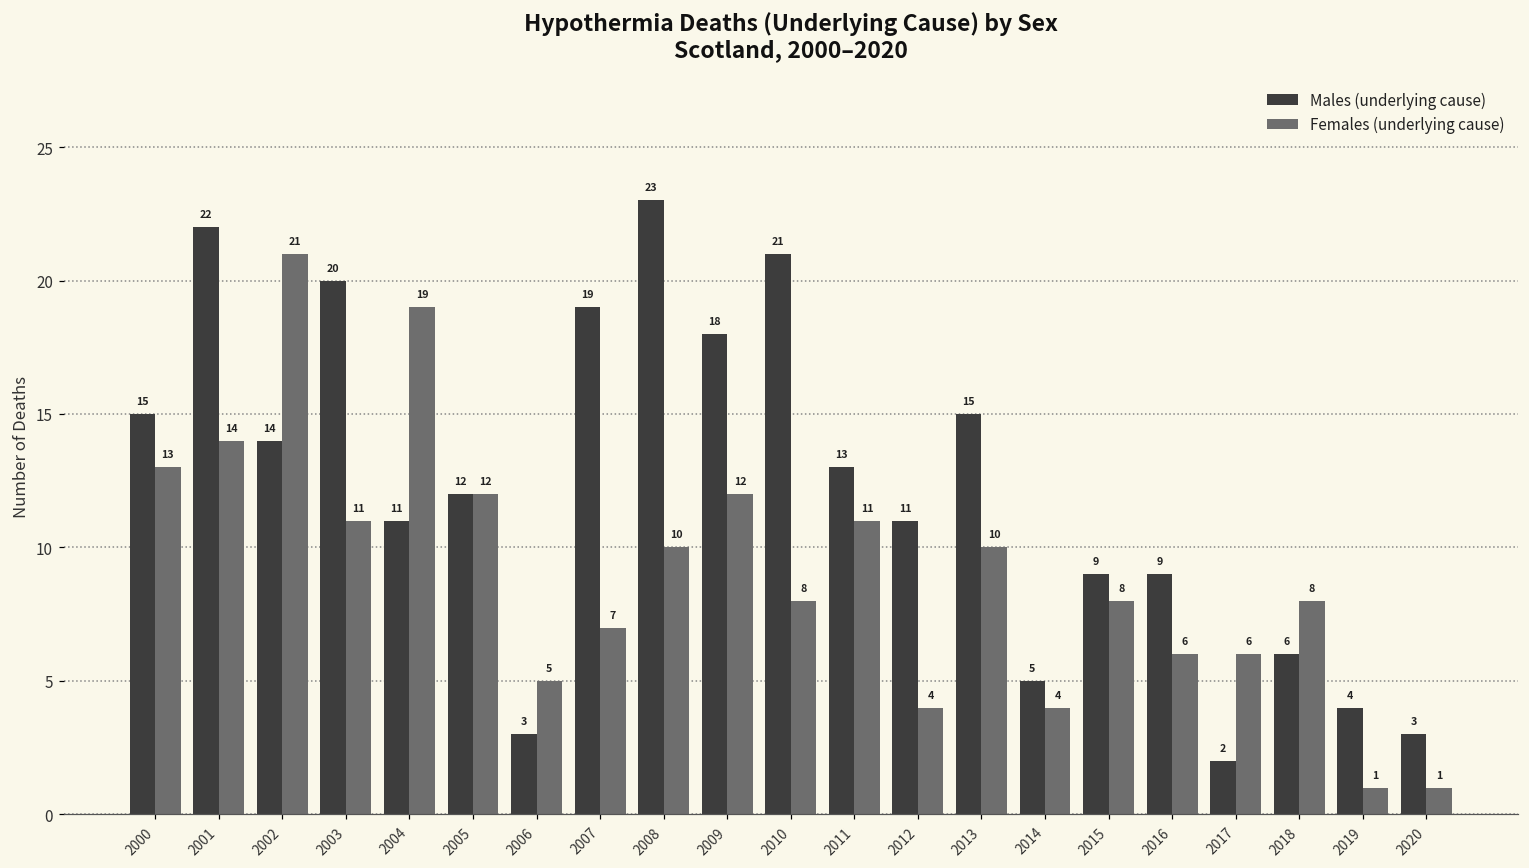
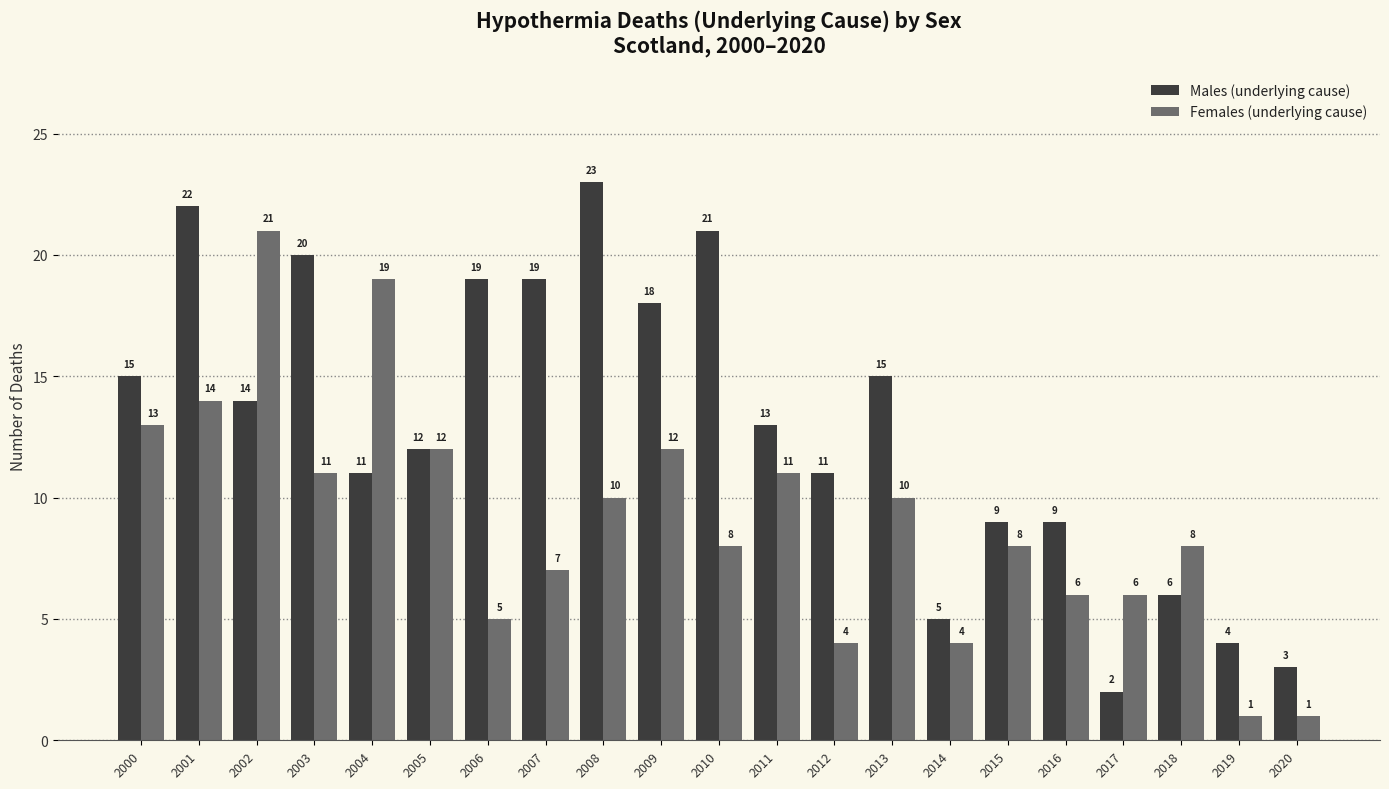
  {
    "Males (underlying cause)": {
      "2000": 15,
      "2001": 22,
      "2002": 14,
      "2003": 20,
      "2004": 11,
      "2005": 12,
-     "2006": 3,
+     "2006": 19,
      "2007": 19,
      "2008": 23,
      "2009": 18,
      "2010": 21,
      "2011": 13,
      "2012": 11,
      "2013": 15,
      "2014": 5,
      "2015": 9,
      "2016": 9,
      "2017": 2,
      "2018": 6,
      "2019": 4,
      "2020": 3
    },
    "Females (underlying cause)": {
      "2000": 13,
      "2001": 14,
      "2002": 21,
      "2003": 11,
      "2004": 19,
      "2005": 12,
      "2006": 5,
      "2007": 7,
      "2008": 10,
      "2009": 12,
      "2010": 8,
      "2011": 11,
      "2012": 4,
      "2013": 10,
      "2014": 4,
      "2015": 8,
      "2016": 6,
      "2017": 6,
      "2018": 8,
      "2019": 1,
      "2020": 1
    }
  }
